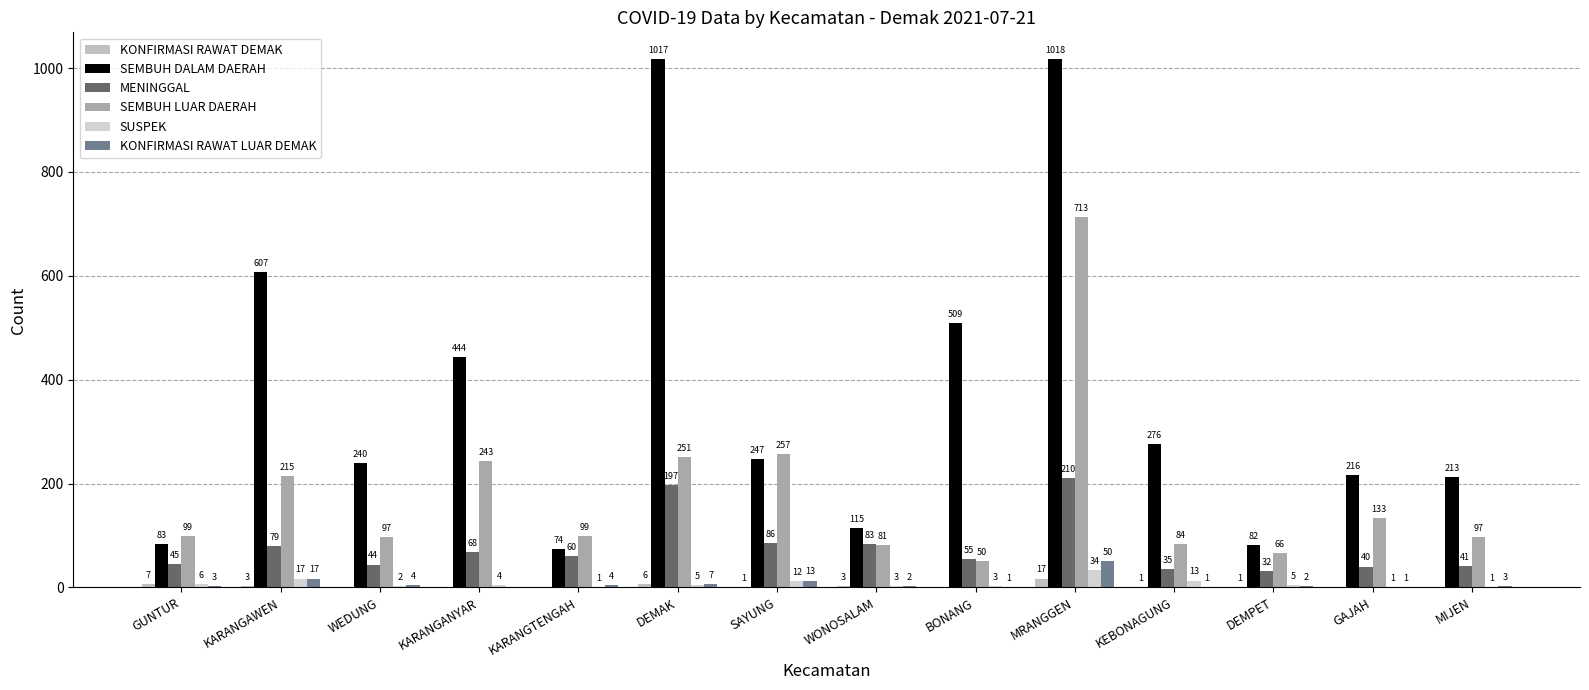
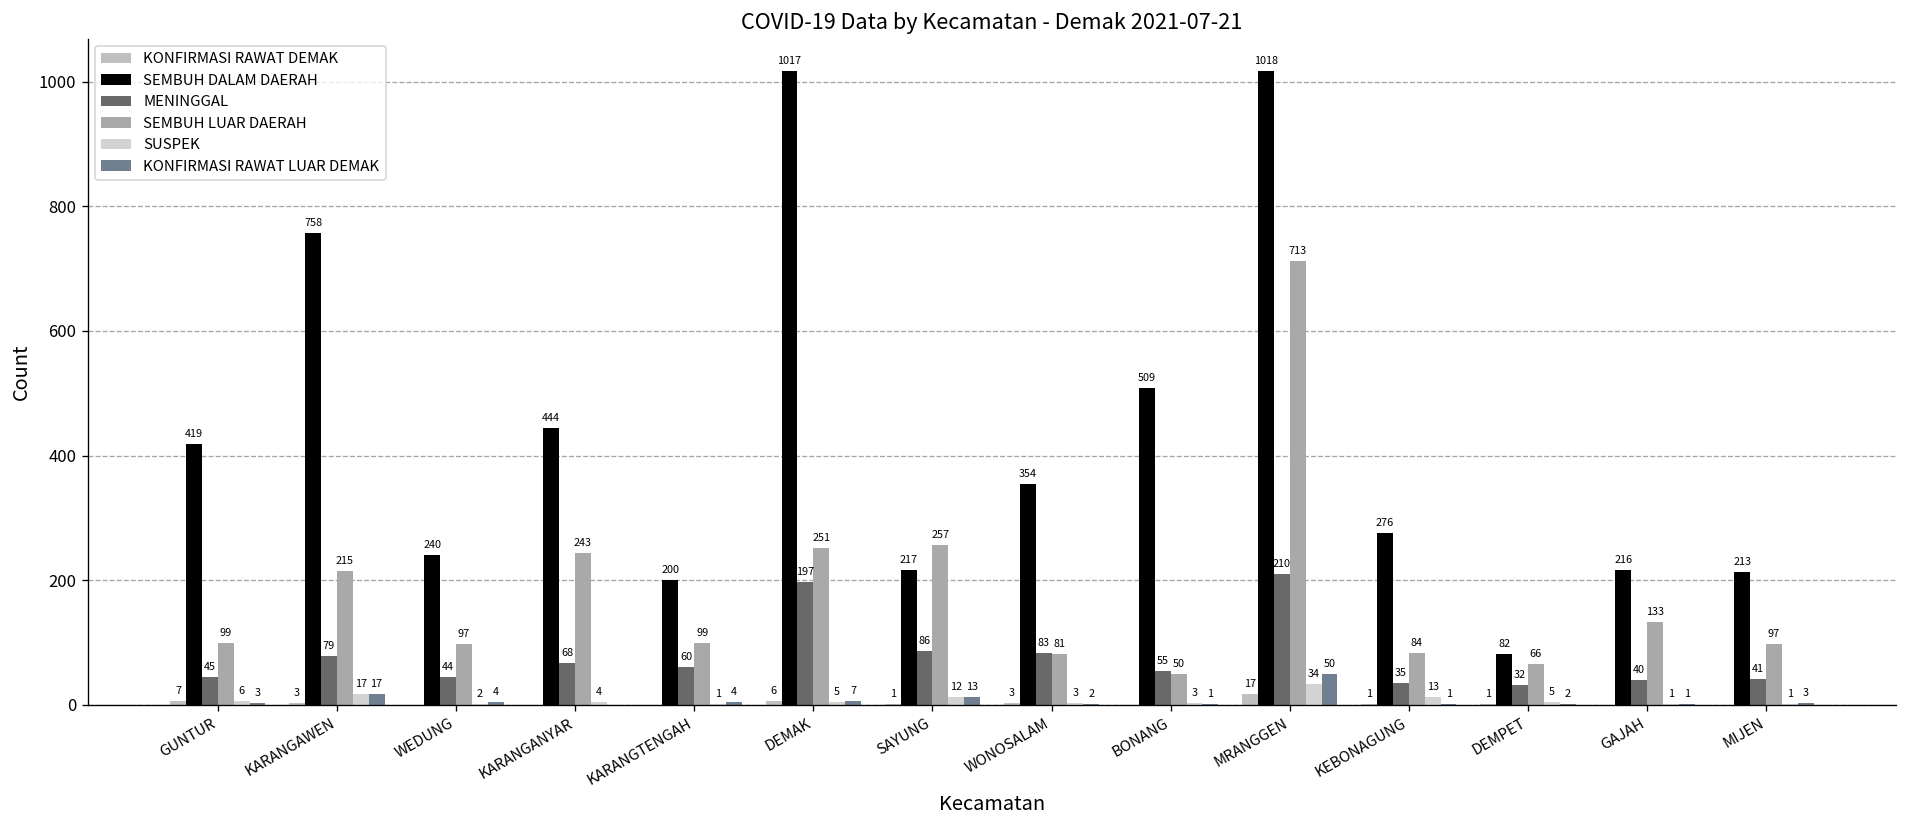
  {
    "SEMBUH DALAM DAERAH": {
-     "GUNTUR": 83,
-     "KARANGAWEN": 607,
+     "GUNTUR": 419,
+     "KARANGAWEN": 758,
      "WEDUNG": 240,
      "KARANGANYAR": 444,
-     "KARANGTENGAH": 74,
+     "KARANGTENGAH": 200,
      "DEMAK": 1017,
-     "SAYUNG": 247,
-     "WONOSALAM": 115,
+     "SAYUNG": 217,
+     "WONOSALAM": 354,
      "BONANG": 509,
      "MRANGGEN": 1018,
      "KEBONAGUNG": 276,
      "DEMPET": 82,
      "GAJAH": 216,
      "MIJEN": 213
    }
  }
